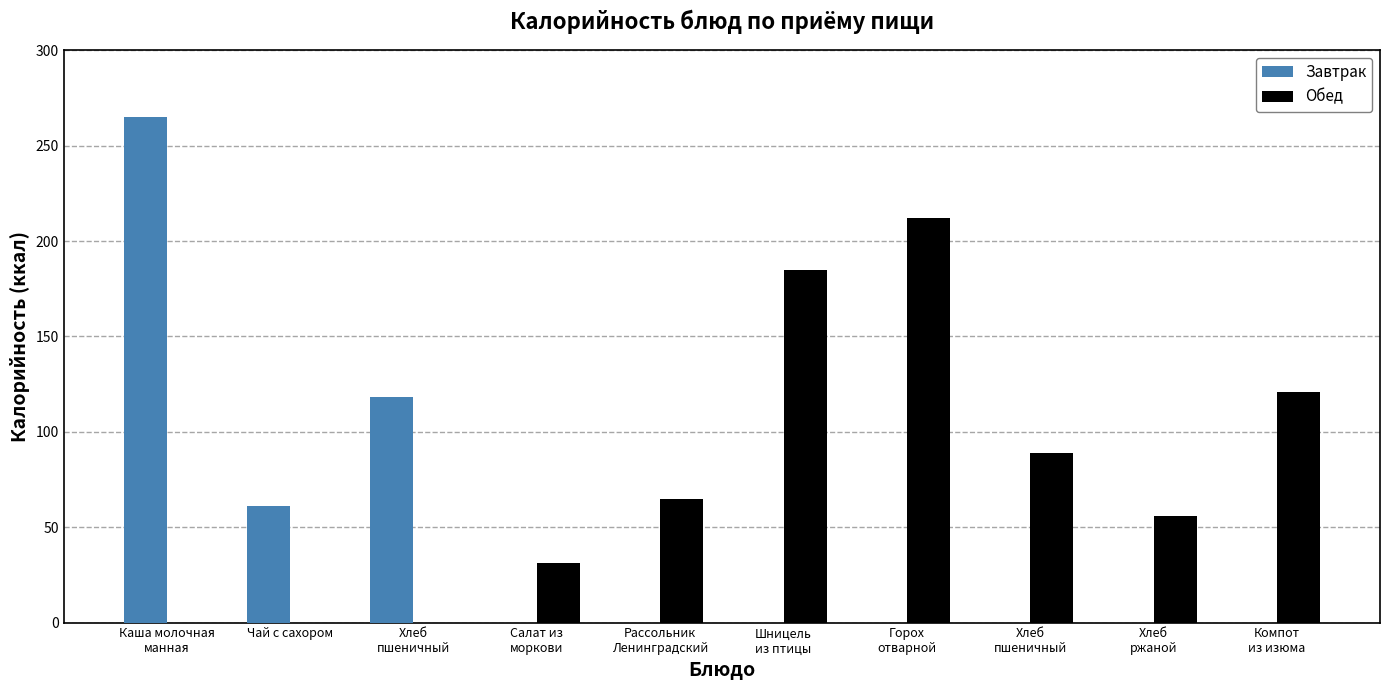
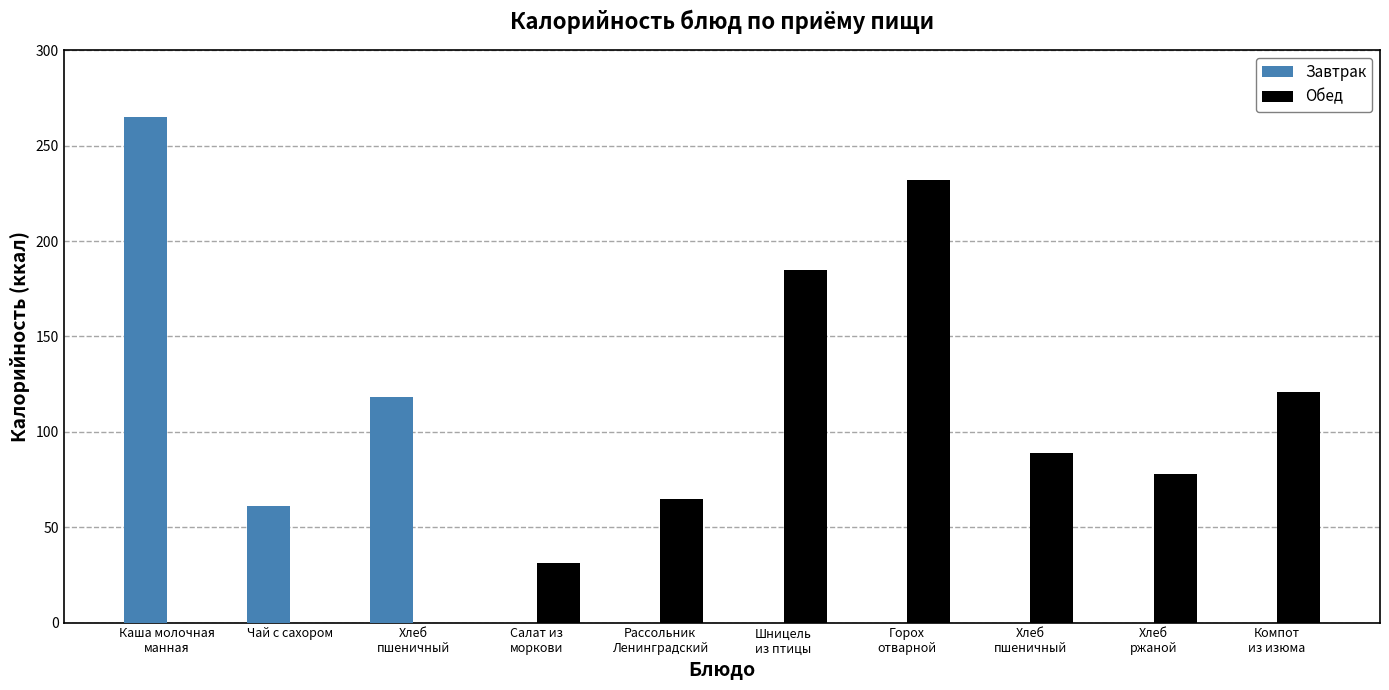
  {
    "Завтрак": {
      "Каша молочная манная": 265,
      "Чай с сахором": 61,
      "Салат из моркови": 0,
      "Рассольник Ленинградский": 0,
      "Шницель из птицы": 0,
      "Горох отварной": 0,
      "Хлеб ржаной": 0,
      "Компот из изюма": 0
    },
    "Обед": {
      "Каша молочная манная": 0,
      "Чай с сахором": 0,
      "Салат из моркови": 31,
      "Рассольник Ленинградский": 65,
      "Шницель из птицы": 185,
-     "Горох отварной": 212,
-     "Хлеб ржаной": 56,
+     "Горох отварной": 232,
+     "Хлеб ржаной": 78,
      "Компот из изюма": 121
    }
  }
